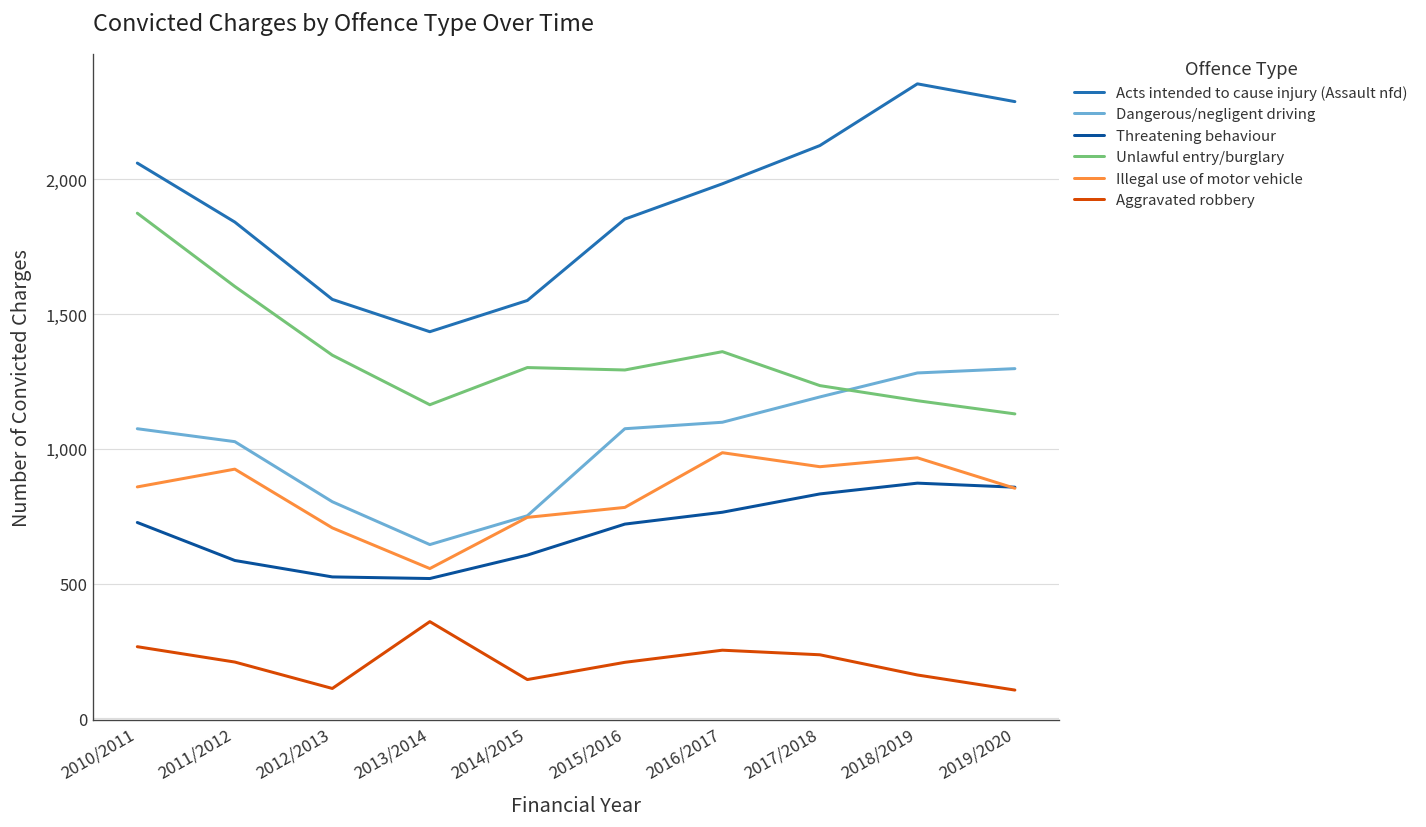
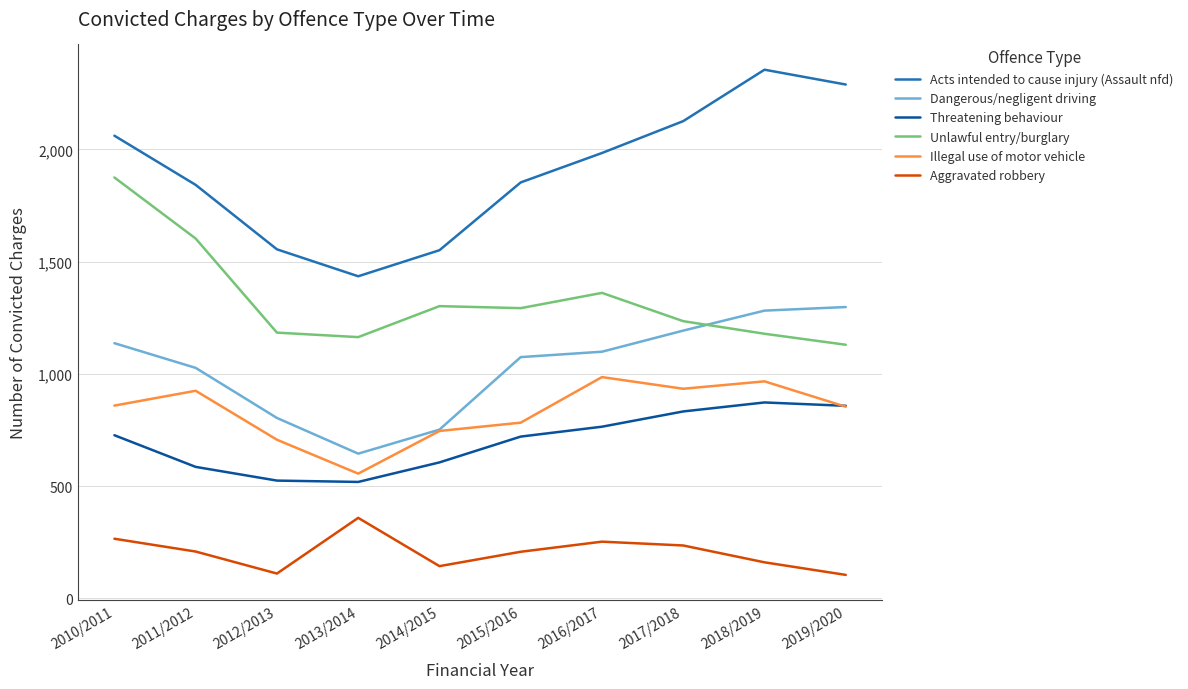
  {
    "Dangerous/negligent driving": {
-     "2010/2011": "1,080",
+     "2010/2011": "1,140",
      "2011/2012": "1,030",
      "2012/2013": "800",
      "2013/2014": "650",
      "2015/2016": "1,080",
      "2016/2017": "1,100",
      "2017/2018": "1,190",
      "2018/2019": "1,280",
      "2019/2020": "1,300"
    },
    "Unlawful entry/burglary": {
      "2010/2011": "1,880",
      "2011/2012": "1,600",
-     "2012/2013": "1,350",
+     "2012/2013": "1,180",
      "2013/2014": "1,160",
      "2014/2015": "1,300",
      "2015/2016": "1,290",
      "2016/2017": "1,360",
      "2017/2018": "1,240",
      "2018/2019": "1,180",
      "2019/2020": "1,130"
    },
    "Illegal use of motor vehicle": {
      "2010/2011": "860",
      "2011/2012": "930",
      "2012/2013": "710",
      "2013/2014": "560",
      "2015/2016": "780",
      "2016/2017": "990",
      "2017/2018": "930",
      "2018/2019": "970"
    },
    "Aggravated robbery": {
      "2010/2011": "270",
      "2011/2012": "210",
      "2012/2013": "110",
      "2013/2014": "360",
      "2014/2015": "140",
      "2015/2016": "210",
      "2016/2017": "250",
      "2017/2018": "240",
      "2018/2019": "160",
      "2019/2020": "110"
    }
  }
